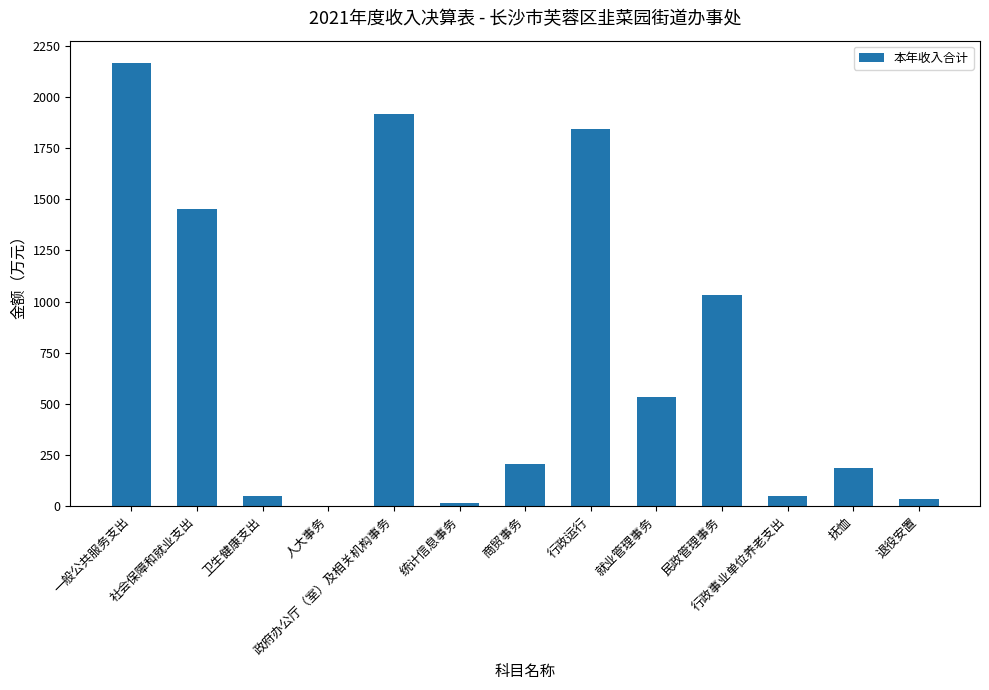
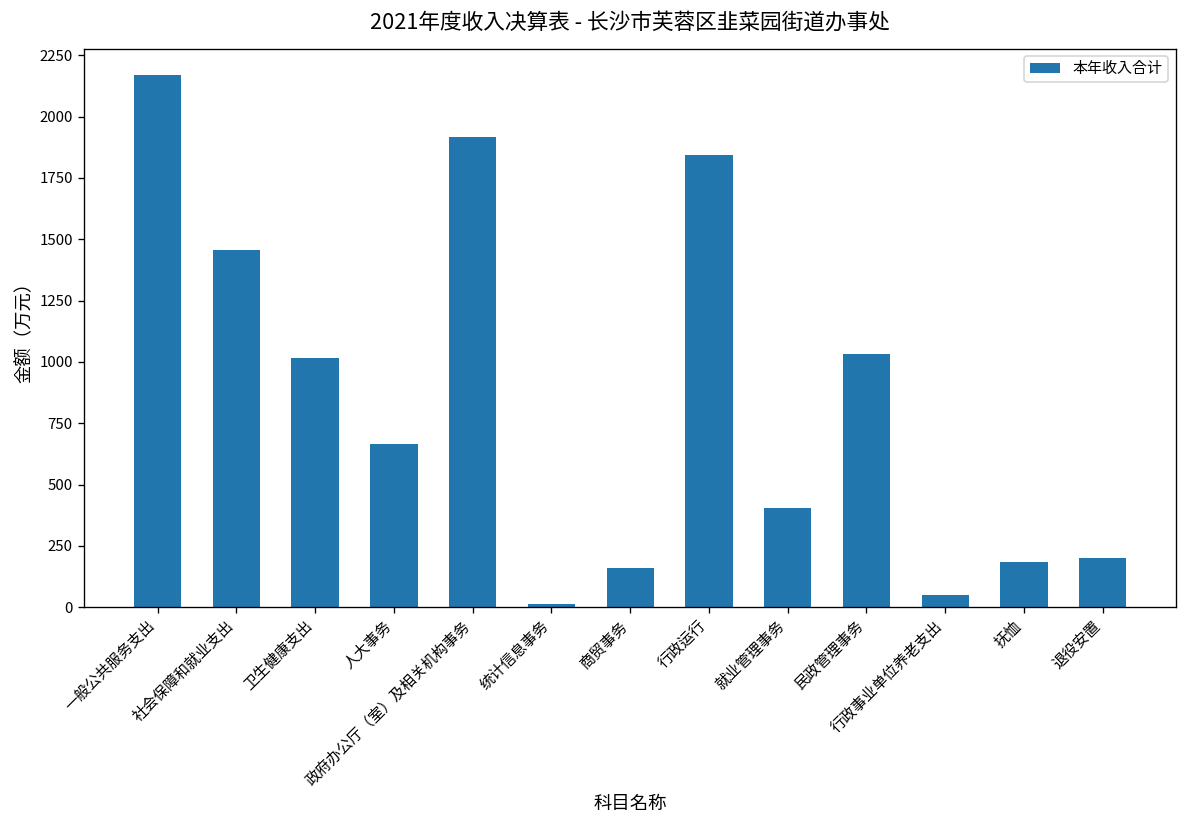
  {
    "一般公共服务支出": 2170,
    "社会保障和就业支出": 1460,
-   "卫生健康支出": 50,
-   "人大事务": 0,
+   "卫生健康支出": 1010,
+   "人大事务": 670,
    "政府办公厅（室）及相关机构事务": 1920,
    "统计信息事务": 10,
-   "商贸事务": 210,
+   "商贸事务": 160,
    "行政运行": 1840,
-   "就业管理事务": 530,
+   "就业管理事务": 400,
    "民政管理事务": 1030,
    "行政事业单位养老支出": 50,
    "抚恤": 180,
-   "退役安置": 40
+   "退役安置": 200
  }
